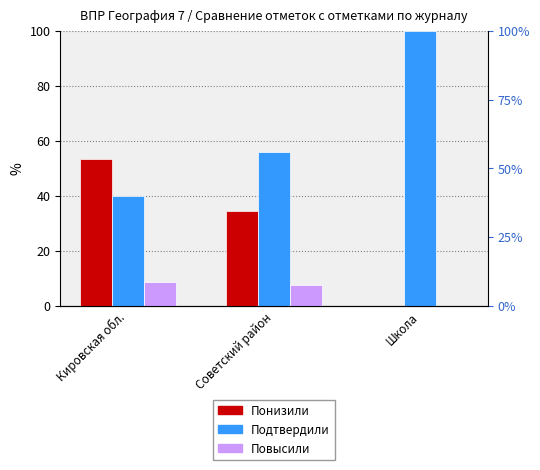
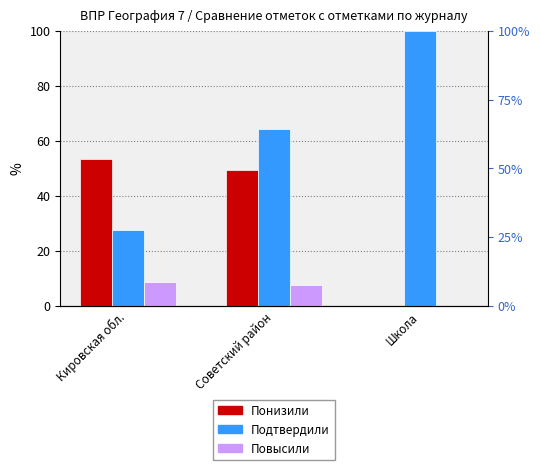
  {
    "Понизили": {
      "Кировская обл.": 53,
-     "Советский район": 34,
+     "Советский район": 50,
      "Школа": 0
    },
    "Подтвердили": {
-     "Кировская обл.": 40,
-     "Советский район": 56,
+     "Кировская обл.": 27,
+     "Советский район": 64,
      "Школа": 100
    },
    "Повысили": {
      "Кировская обл.": 9,
      "Советский район": 8,
      "Школа": 0
    }
  }
